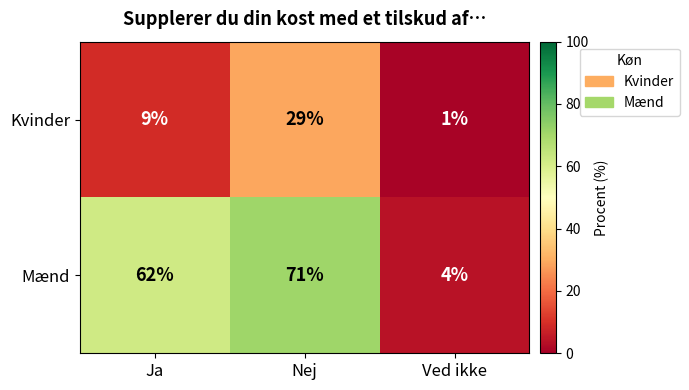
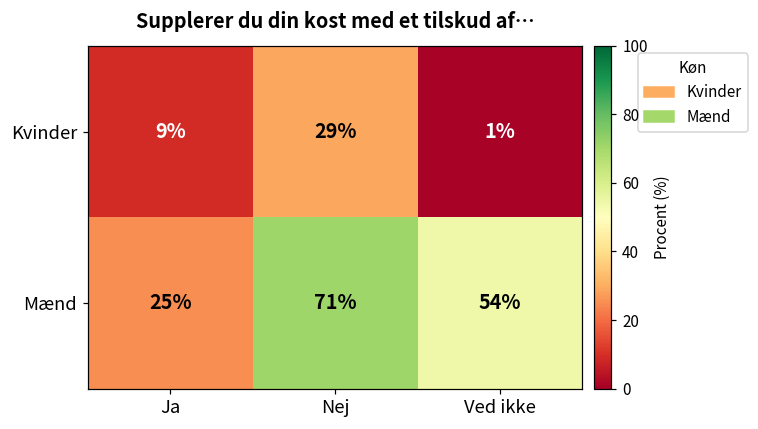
  {
    "Kvinder": {
      "Ja": "9%",
      "Nej": "29%",
      "Ved ikke": "1%"
    },
    "Mænd": {
-     "Ja": "62%",
+     "Ja": "25%",
      "Nej": "71%",
-     "Ved ikke": "4%"
+     "Ved ikke": "54%"
    }
  }
